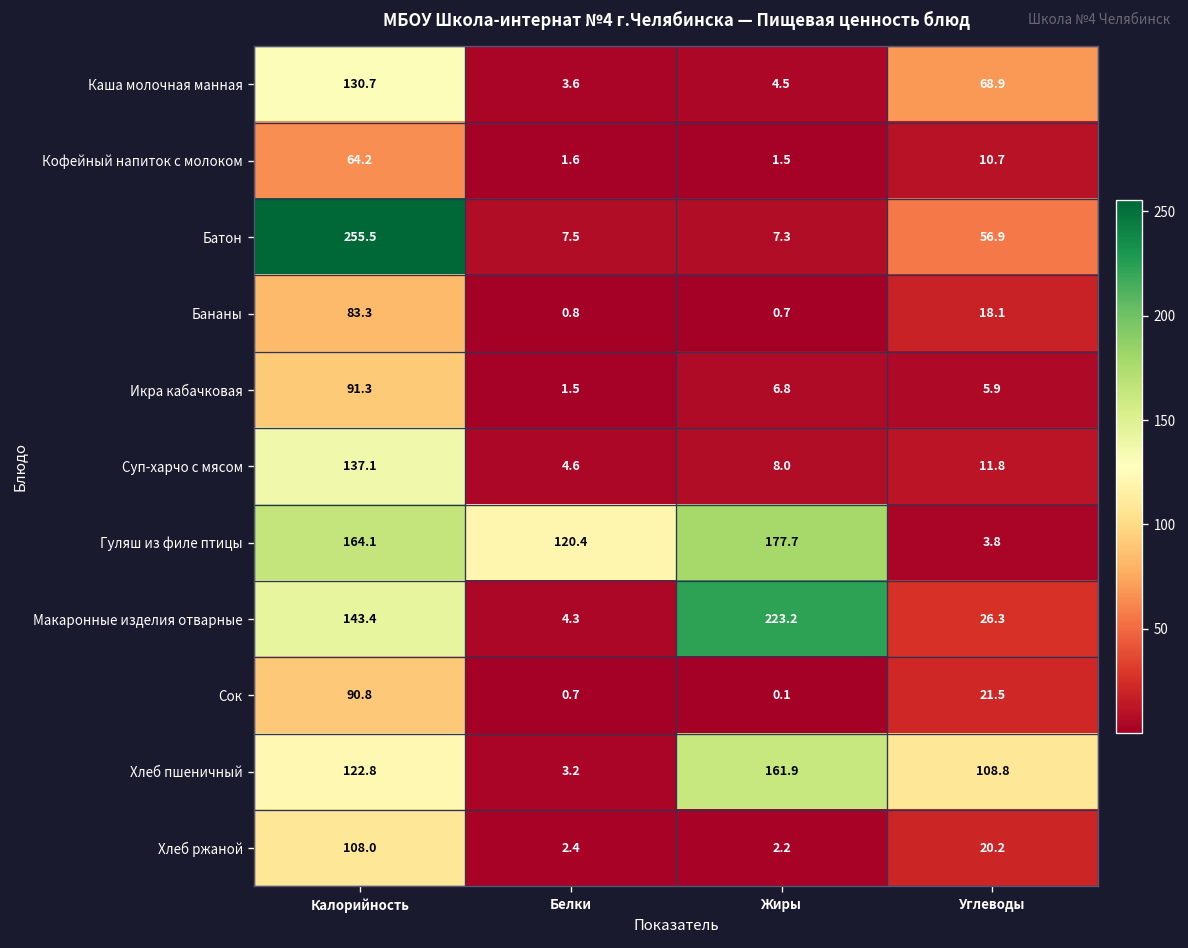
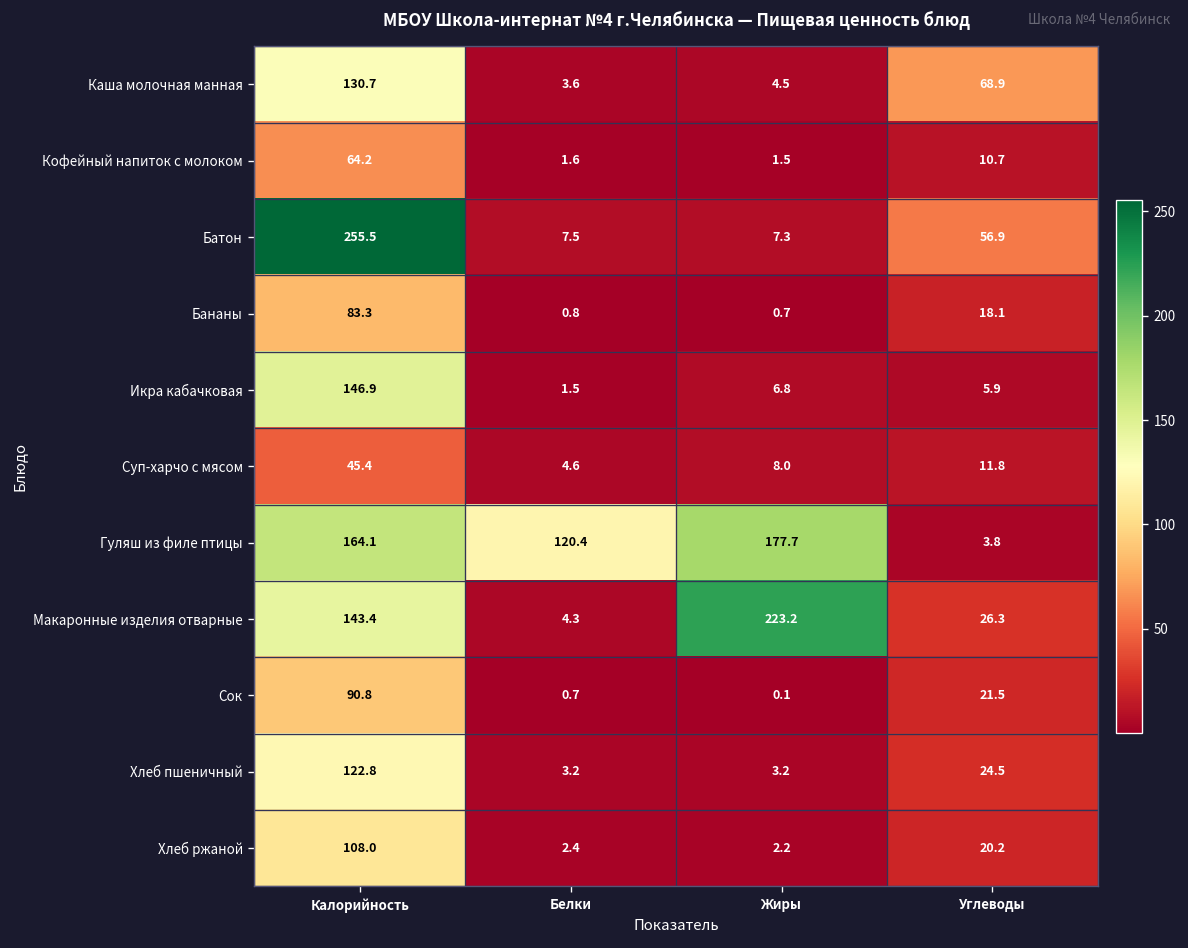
  {
    "Каша молочная манная": {
      "Калорийность": 130.7,
      "Белки": 3.6,
      "Жиры": 4.5,
      "Углеводы": 68.9
    },
    "Кофейный напиток с молоком": {
      "Калорийность": 64.2,
      "Белки": 1.6,
      "Жиры": 1.5,
      "Углеводы": 10.7
    },
    "Батон": {
      "Калорийность": 255.5,
      "Белки": 7.5,
      "Жиры": 7.3,
      "Углеводы": 56.9
    },
    "Бананы": {
      "Калорийность": 83.3,
      "Белки": 0.8,
      "Жиры": 0.7,
      "Углеводы": 18.1
    },
    "Икра кабачковая": {
-     "Калорийность": 91.3,
+     "Калорийность": 146.9,
      "Белки": 1.5,
      "Жиры": 6.8,
      "Углеводы": 5.9
    },
    "Суп-харчо с мясом": {
-     "Калорийность": 137.1,
+     "Калорийность": 45.4,
      "Белки": 4.6,
      "Жиры": 8.0,
      "Углеводы": 11.8
    },
    "Гуляш из филе птицы": {
      "Калорийность": 164.1,
      "Белки": 120.4,
      "Жиры": 177.7,
      "Углеводы": 3.8
    },
    "Макаронные изделия отварные": {
      "Калорийность": 143.4,
      "Белки": 4.3,
      "Жиры": 223.2,
      "Углеводы": 26.3
    },
    "Сок": {
      "Калорийность": 90.8,
      "Белки": 0.7,
      "Жиры": 0.1,
      "Углеводы": 21.5
    },
    "Хлеб пшеничный": {
      "Калорийность": 122.8,
      "Белки": 3.2,
-     "Жиры": 161.9,
-     "Углеводы": 108.8
+     "Жиры": 3.2,
+     "Углеводы": 24.5
    },
    "Хлеб ржаной": {
      "Калорийность": 108.0,
      "Белки": 2.4,
      "Жиры": 2.2,
      "Углеводы": 20.2
    }
  }
